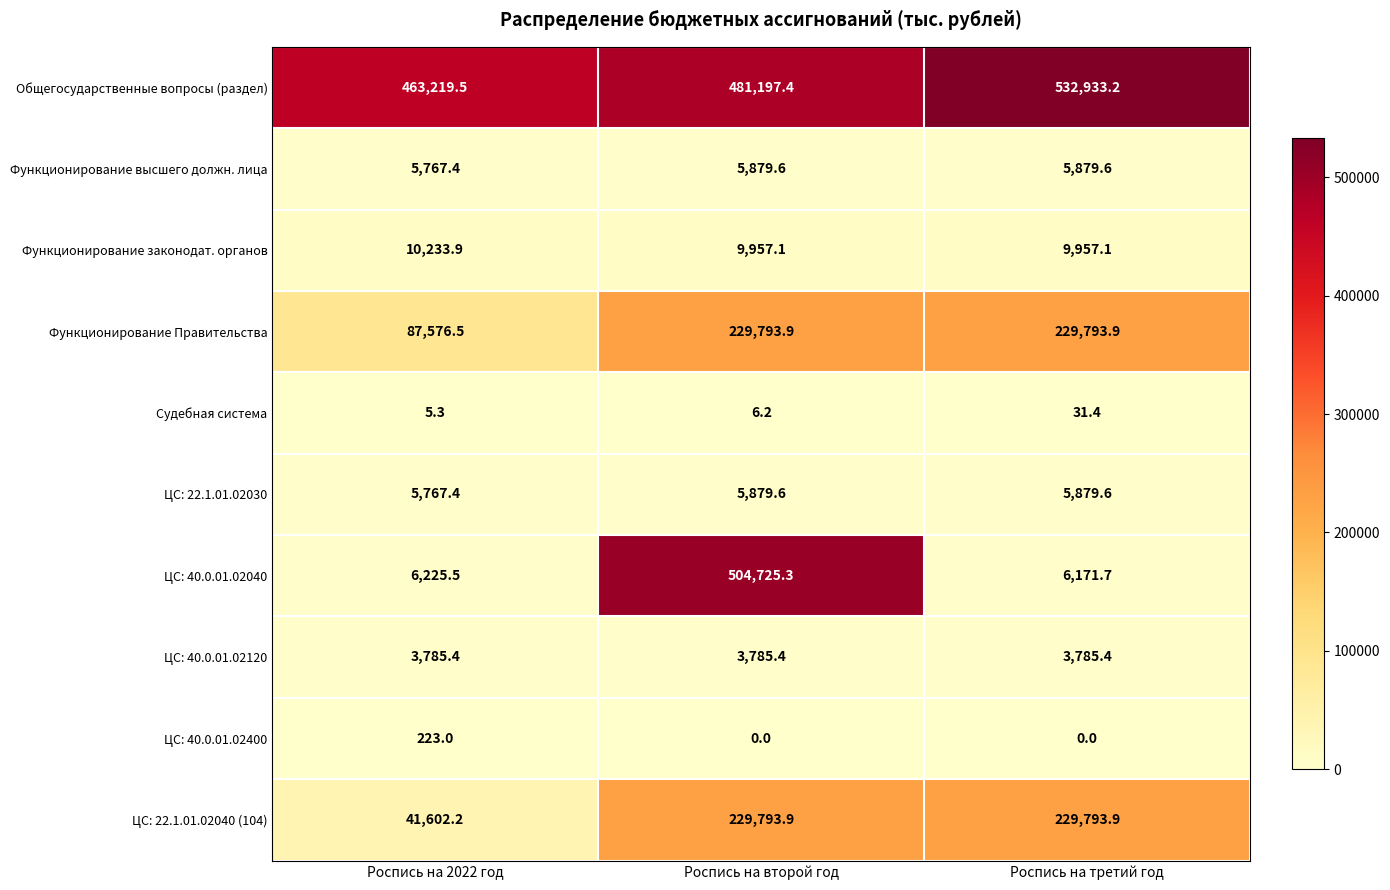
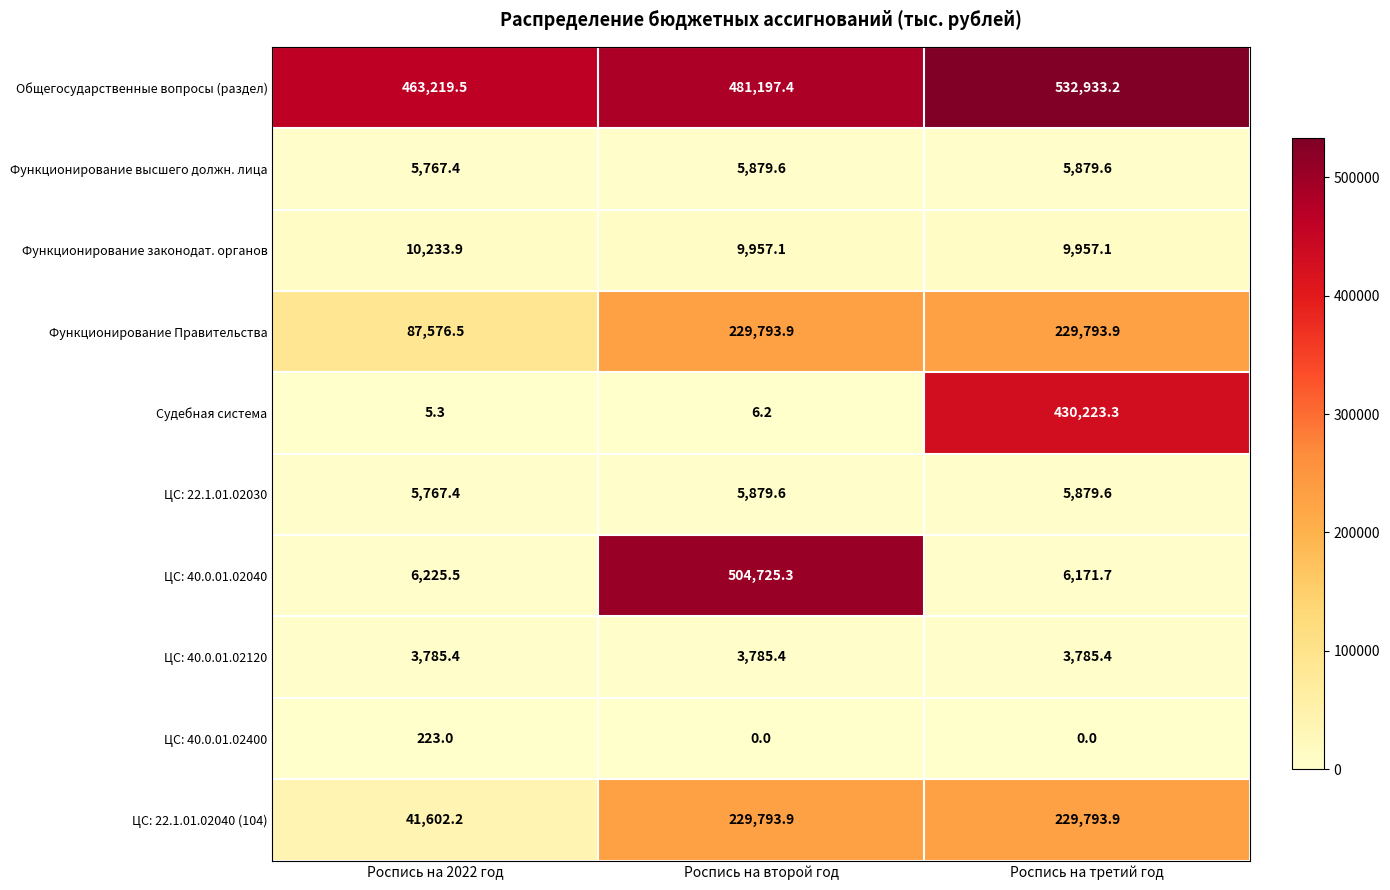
  {
    "Общегосударственные вопросы (раздел)": {
      "Роспись на 2022 год": "463,219.5",
      "Роспись на второй год": "481,197.4",
      "Роспись на третий год": "532,933.2"
    },
    "Функционирование высшего должн. лица": {
      "Роспись на 2022 год": "5,767.4",
      "Роспись на второй год": "5,879.6",
      "Роспись на третий год": "5,879.6"
    },
    "Функционирование законодат. органов": {
      "Роспись на 2022 год": "10,233.9",
      "Роспись на второй год": "9,957.1",
      "Роспись на третий год": "9,957.1"
    },
    "Функционирование Правительства": {
      "Роспись на 2022 год": "87,576.5",
      "Роспись на второй год": "229,793.9",
      "Роспись на третий год": "229,793.9"
    },
    "Судебная система": {
      "Роспись на 2022 год": "5.3",
      "Роспись на второй год": "6.2",
-     "Роспись на третий год": "31.4"
+     "Роспись на третий год": "430,223.3"
    },
    "ЦС: 22.1.01.02030": {
      "Роспись на 2022 год": "5,767.4",
      "Роспись на второй год": "5,879.6",
      "Роспись на третий год": "5,879.6"
    },
    "ЦС: 40.0.01.02040": {
      "Роспись на 2022 год": "6,225.5",
      "Роспись на второй год": "504,725.3",
      "Роспись на третий год": "6,171.7"
    },
    "ЦС: 40.0.01.02120": {
      "Роспись на 2022 год": "3,785.4",
      "Роспись на второй год": "3,785.4",
      "Роспись на третий год": "3,785.4"
    },
    "ЦС: 40.0.01.02400": {
      "Роспись на 2022 год": "223.0",
      "Роспись на второй год": "0.0",
      "Роспись на третий год": "0.0"
    },
    "ЦС: 22.1.01.02040 (104)": {
      "Роспись на 2022 год": "41,602.2",
      "Роспись на второй год": "229,793.9",
      "Роспись на третий год": "229,793.9"
    }
  }
